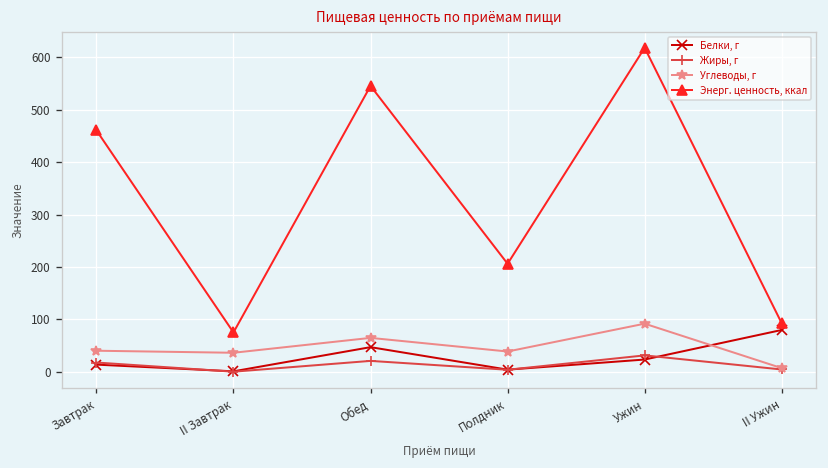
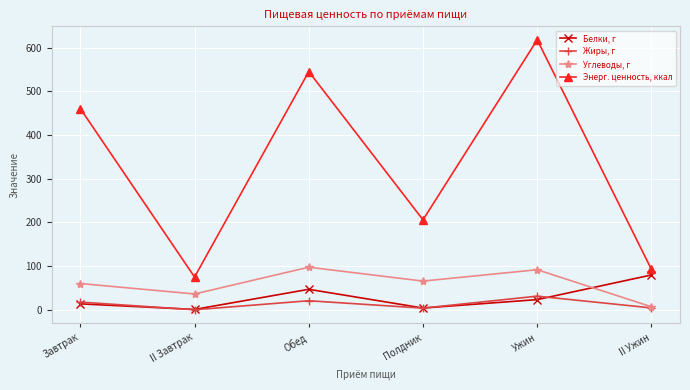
  {
    "Белки, г": {
      "Обед": 50,
      "Ужин": 20,
      "II Ужин": 80
    },
    "Углеводы, г": {
-     "Завтрак": 40,
+     "Завтрак": 60,
      "II Завтрак": 40,
-     "Обед": 60,
-     "Полдник": 40,
+     "Обед": 100,
+     "Полдник": 70,
      "Ужин": 90
    }
  }
